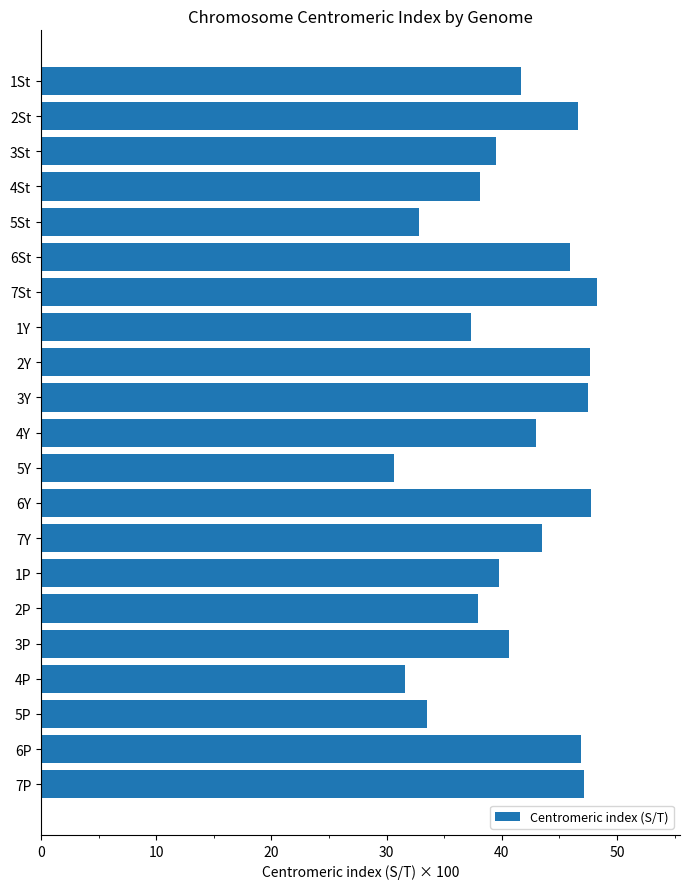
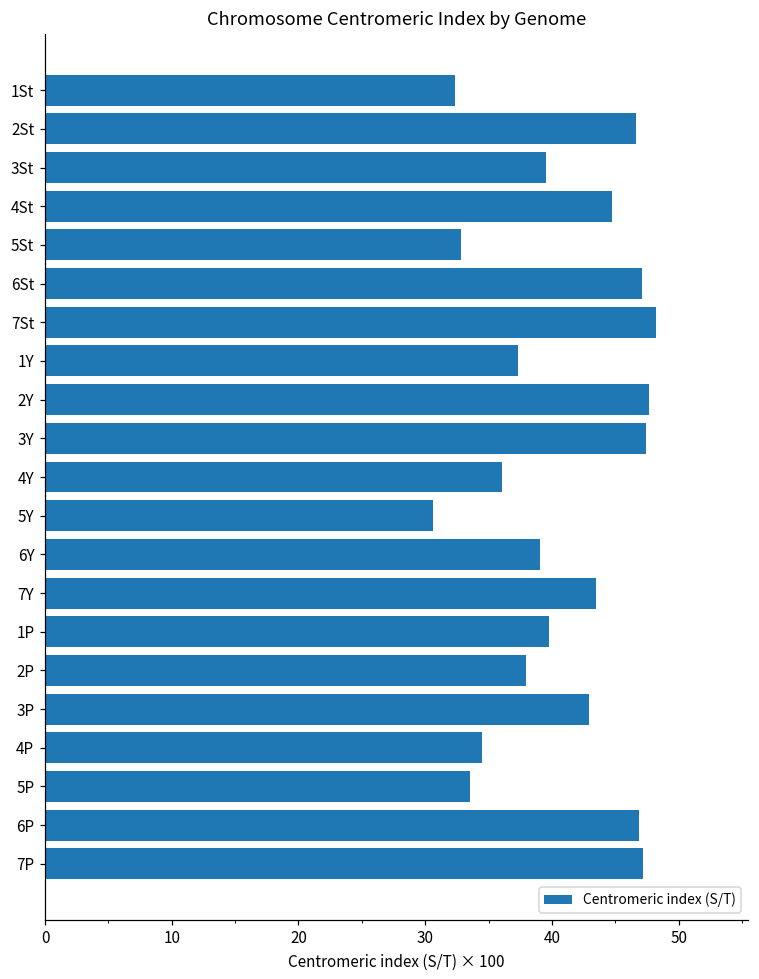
  {
-   "1St": 41.7,
+   "1St": 32.4,
    "2St": 46.6,
    "3St": 39.5,
-   "4St": 38.1,
+   "4St": 44.8,
    "5St": 32.8,
-   "6St": 46.0,
+   "6St": 47.1,
    "7St": 48.2,
    "1Y": 37.3,
    "2Y": 47.7,
    "3Y": 47.5,
-   "4Y": 43.0,
+   "4Y": 36.0,
    "5Y": 30.6,
-   "6Y": 47.8,
+   "6Y": 39.0,
    "7Y": 43.5,
    "1P": 39.7,
    "2P": 38.0,
-   "3P": 40.6,
-   "4P": 31.6,
+   "3P": 42.9,
+   "4P": 34.5,
    "5P": 33.5,
    "6P": 46.9,
    "7P": 47.2
  }
